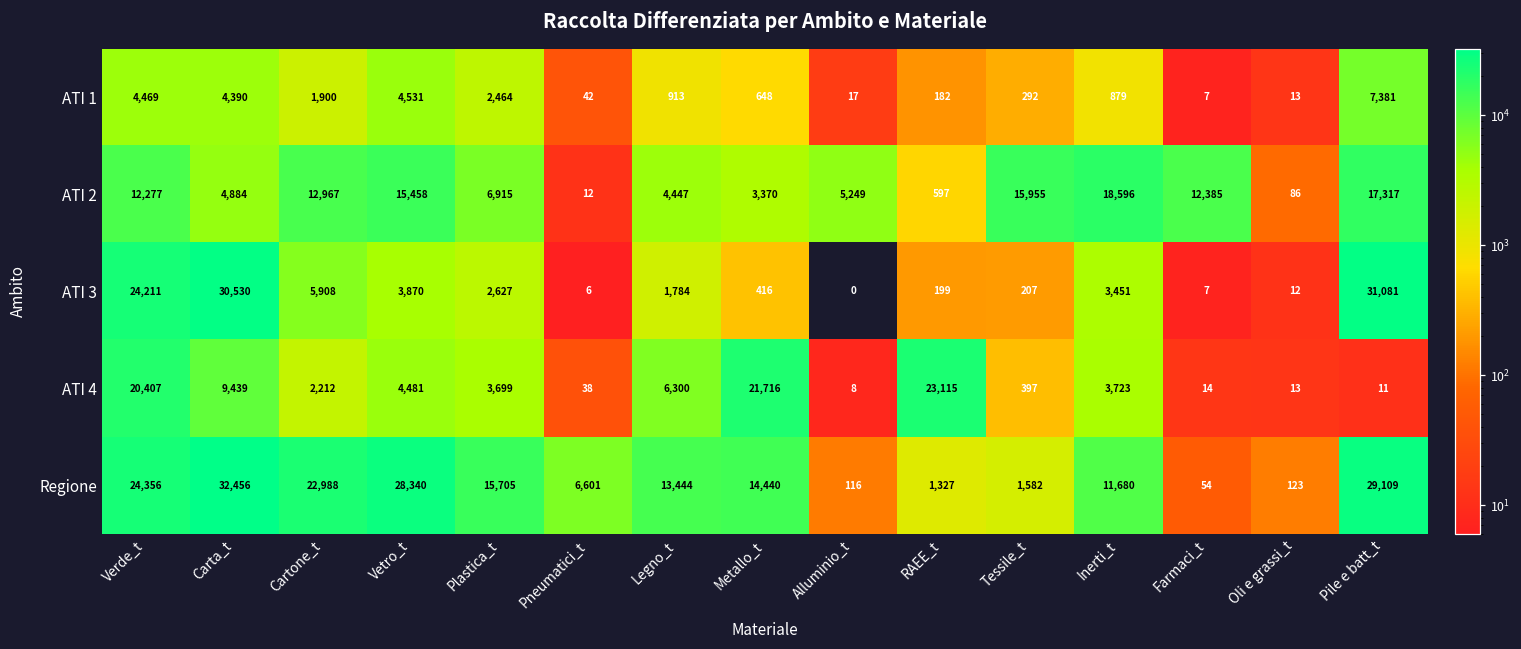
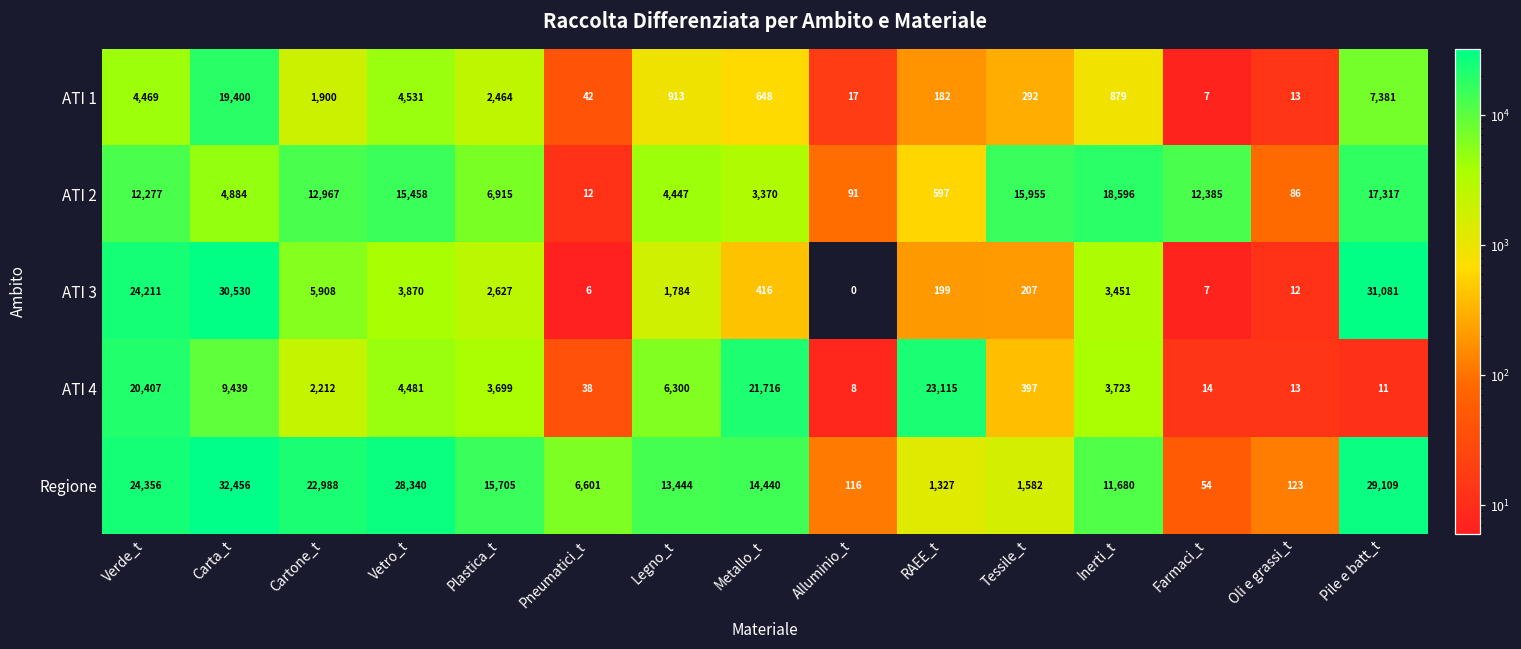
  {
    "ATI 1": {
      "Verde_t": "4,469",
-     "Carta_t": "4,390",
+     "Carta_t": "19,400",
      "Cartone_t": "1,900",
      "Vetro_t": "4,531",
      "Plastica_t": "2,464",
      "Pneumatici_t": "42",
      "Legno_t": "913",
      "Metallo_t": "648",
      "Alluminio_t": "17",
      "RAEE_t": "182",
      "Tessile_t": "292",
      "Inerti_t": "879",
      "Farmaci_t": "7",
      "Oli e grassi_t": "13",
      "Pile e batt_t": "7,381"
    },
    "ATI 2": {
      "Verde_t": "12,277",
      "Carta_t": "4,884",
      "Cartone_t": "12,967",
      "Vetro_t": "15,458",
      "Plastica_t": "6,915",
      "Pneumatici_t": "12",
      "Legno_t": "4,447",
      "Metallo_t": "3,370",
-     "Alluminio_t": "5,249",
+     "Alluminio_t": "91",
      "RAEE_t": "597",
      "Tessile_t": "15,955",
      "Inerti_t": "18,596",
      "Farmaci_t": "12,385",
      "Oli e grassi_t": "86",
      "Pile e batt_t": "17,317"
    },
    "ATI 3": {
      "Verde_t": "24,211",
      "Carta_t": "30,530",
      "Cartone_t": "5,908",
      "Vetro_t": "3,870",
      "Plastica_t": "2,627",
      "Pneumatici_t": "6",
      "Legno_t": "1,784",
      "Metallo_t": "416",
      "Alluminio_t": "0",
      "RAEE_t": "199",
      "Tessile_t": "207",
      "Inerti_t": "3,451",
      "Farmaci_t": "7",
      "Oli e grassi_t": "12",
      "Pile e batt_t": "31,081"
    },
    "ATI 4": {
      "Verde_t": "20,407",
      "Carta_t": "9,439",
      "Cartone_t": "2,212",
      "Vetro_t": "4,481",
      "Plastica_t": "3,699",
      "Pneumatici_t": "38",
      "Legno_t": "6,300",
      "Metallo_t": "21,716",
      "Alluminio_t": "8",
      "RAEE_t": "23,115",
      "Tessile_t": "397",
      "Inerti_t": "3,723",
      "Farmaci_t": "14",
      "Oli e grassi_t": "13",
      "Pile e batt_t": "11"
    },
    "Regione": {
      "Verde_t": "24,356",
      "Carta_t": "32,456",
      "Cartone_t": "22,988",
      "Vetro_t": "28,340",
      "Plastica_t": "15,705",
      "Pneumatici_t": "6,601",
      "Legno_t": "13,444",
      "Metallo_t": "14,440",
      "Alluminio_t": "116",
      "RAEE_t": "1,327",
      "Tessile_t": "1,582",
      "Inerti_t": "11,680",
      "Farmaci_t": "54",
      "Oli e grassi_t": "123",
      "Pile e batt_t": "29,109"
    }
  }
